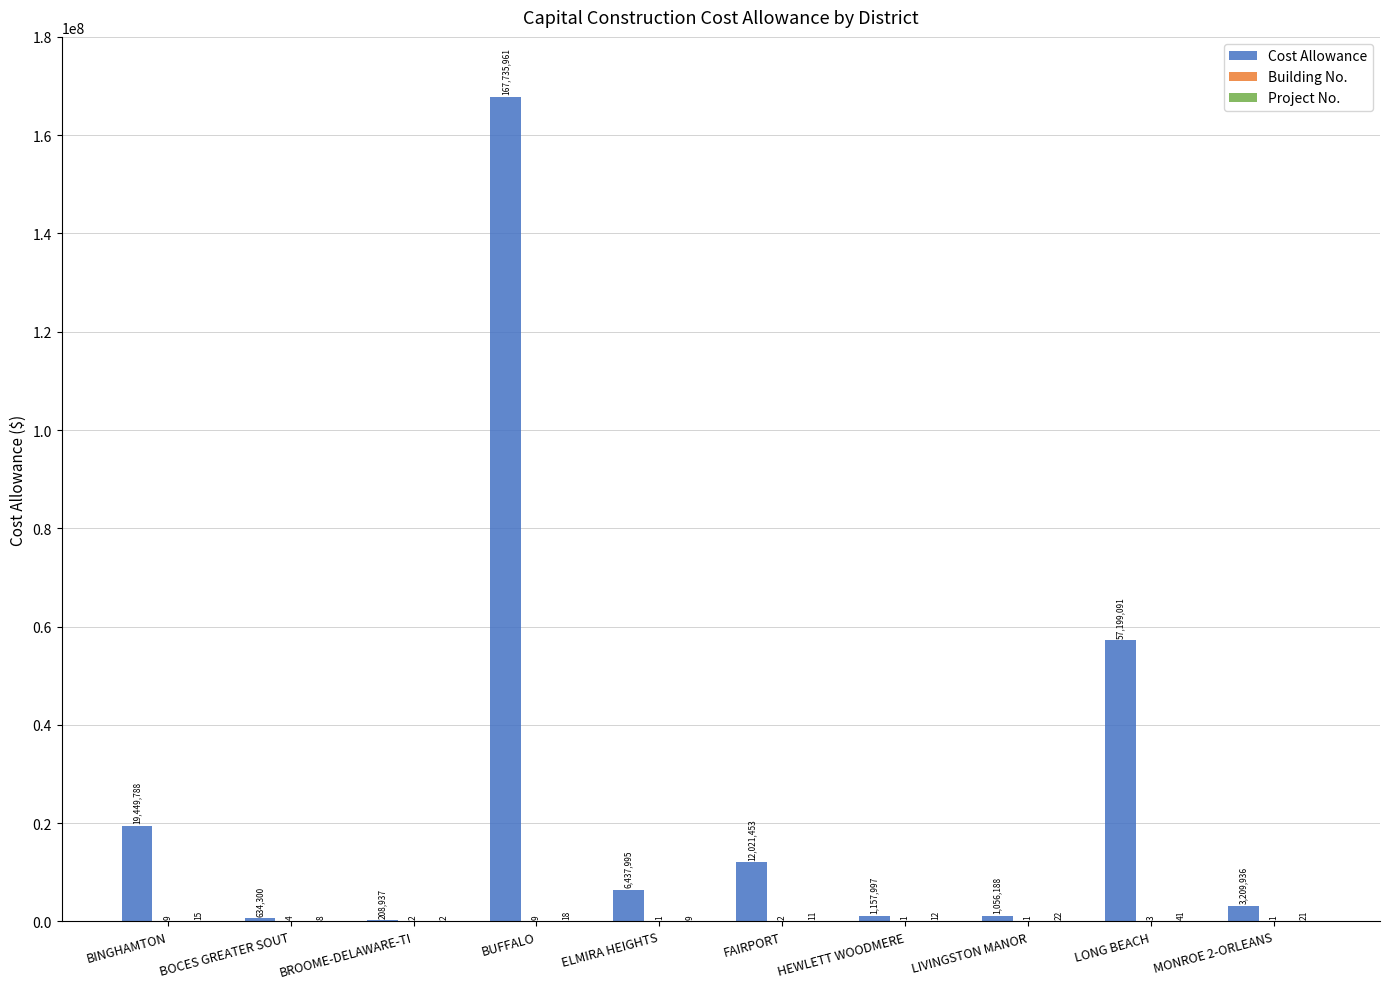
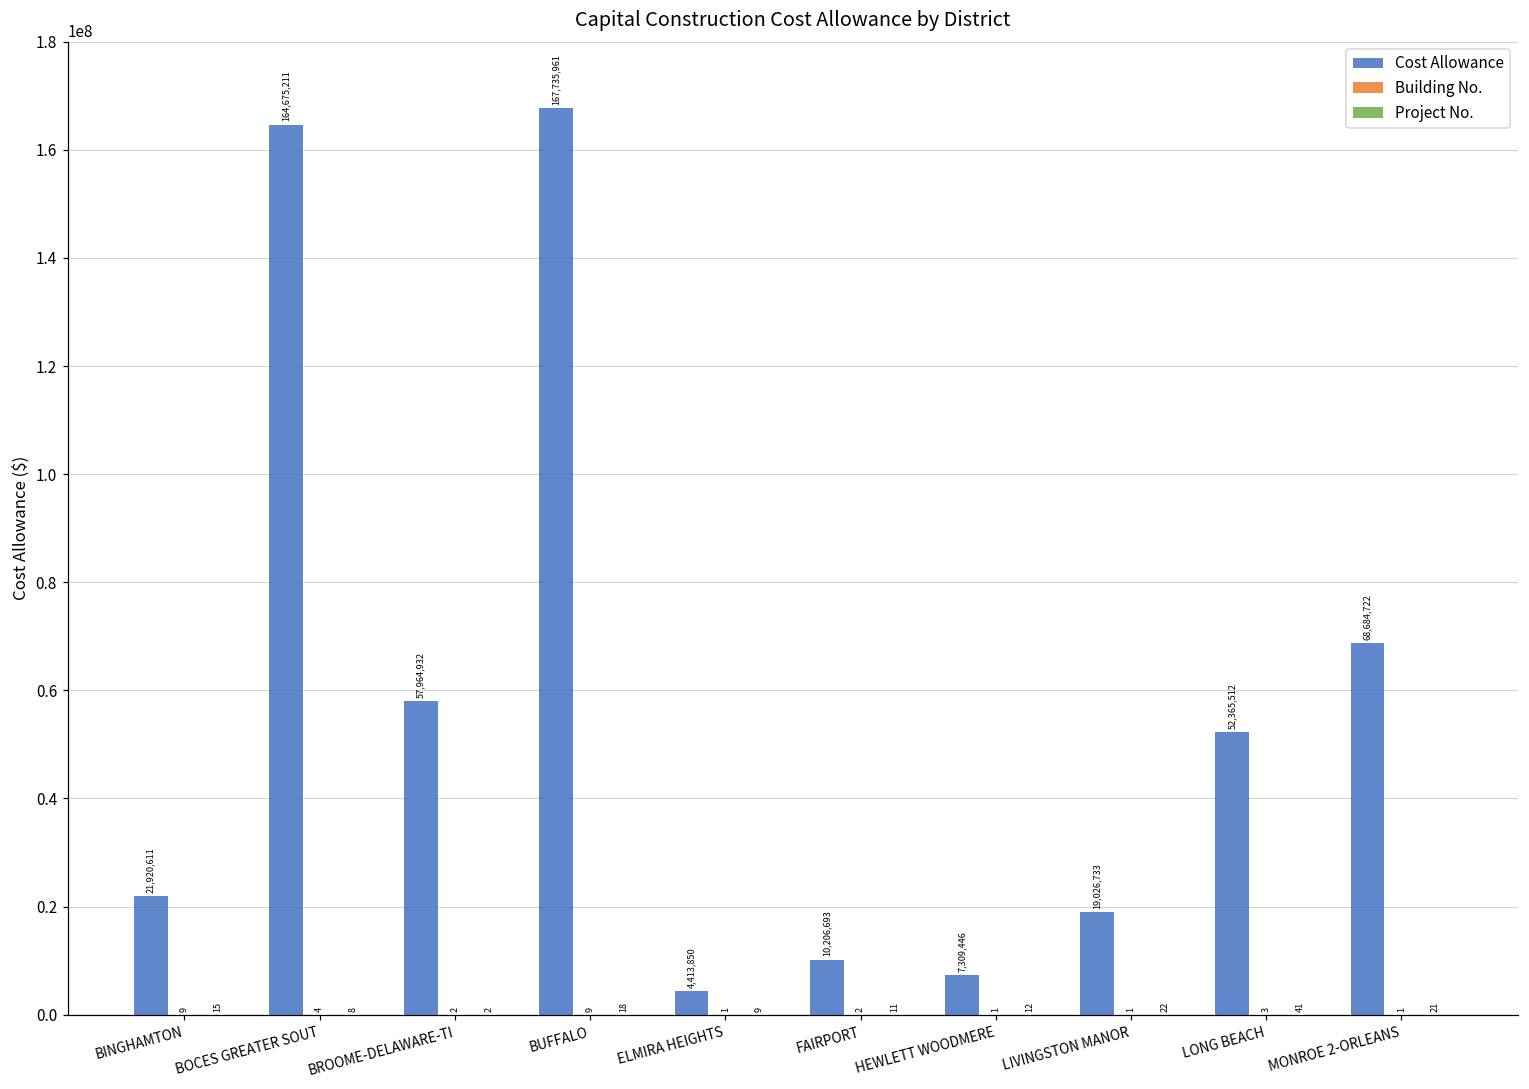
  {
    "Cost Allowance": {
-     "BINGHAMTON": "19,449,788",
-     "BOCES GREATER SOUT": "634,300",
-     "BROOME-DELAWARE-TI": "208,937",
+     "BINGHAMTON": "21,920,611",
+     "BOCES GREATER SOUT": "164,675,211",
+     "BROOME-DELAWARE-TI": "57,964,932",
      "BUFFALO": "167,735,961",
-     "ELMIRA HEIGHTS": "6,437,995",
-     "FAIRPORT": "12,021,453",
-     "HEWLETT WOODMERE": "1,157,997",
-     "LIVINGSTON MANOR": "1,056,188",
-     "LONG BEACH": "57,199,091",
-     "MONROE 2-ORLEANS": "3,209,936"
+     "ELMIRA HEIGHTS": "4,413,850",
+     "FAIRPORT": "10,206,693",
+     "HEWLETT WOODMERE": "7,309,446",
+     "LIVINGSTON MANOR": "19,026,733",
+     "LONG BEACH": "52,365,512",
+     "MONROE 2-ORLEANS": "68,684,722"
    },
    "Building No.": {
      "BINGHAMTON": "9",
      "BOCES GREATER SOUT": "4",
      "BROOME-DELAWARE-TI": "2",
      "BUFFALO": "9",
      "ELMIRA HEIGHTS": "1",
      "FAIRPORT": "2",
      "HEWLETT WOODMERE": "1",
      "LIVINGSTON MANOR": "1",
      "LONG BEACH": "3",
      "MONROE 2-ORLEANS": "1"
    },
    "Project No.": {
      "BINGHAMTON": "15",
      "BOCES GREATER SOUT": "8",
      "BROOME-DELAWARE-TI": "2",
      "BUFFALO": "18",
      "ELMIRA HEIGHTS": "9",
      "FAIRPORT": "11",
      "HEWLETT WOODMERE": "12",
      "LIVINGSTON MANOR": "22",
      "LONG BEACH": "41",
      "MONROE 2-ORLEANS": "21"
    }
  }
